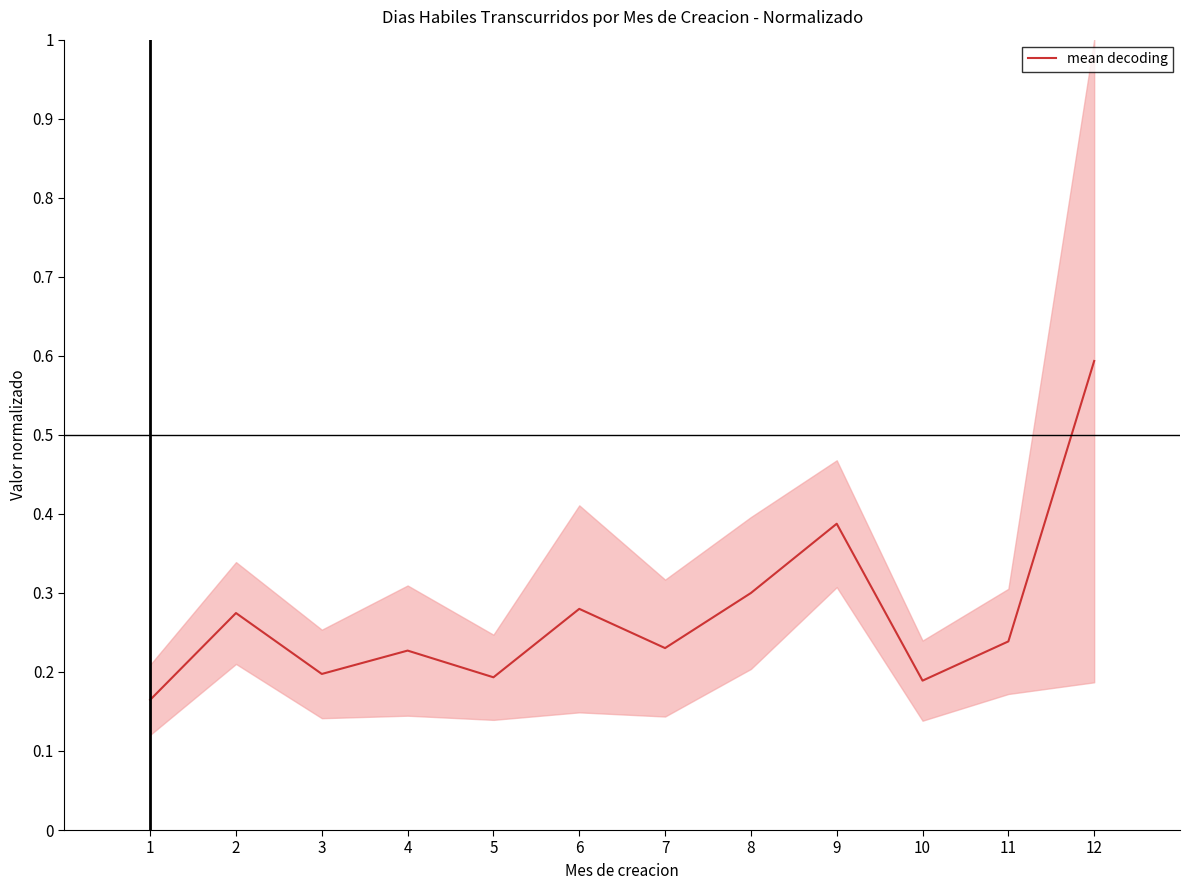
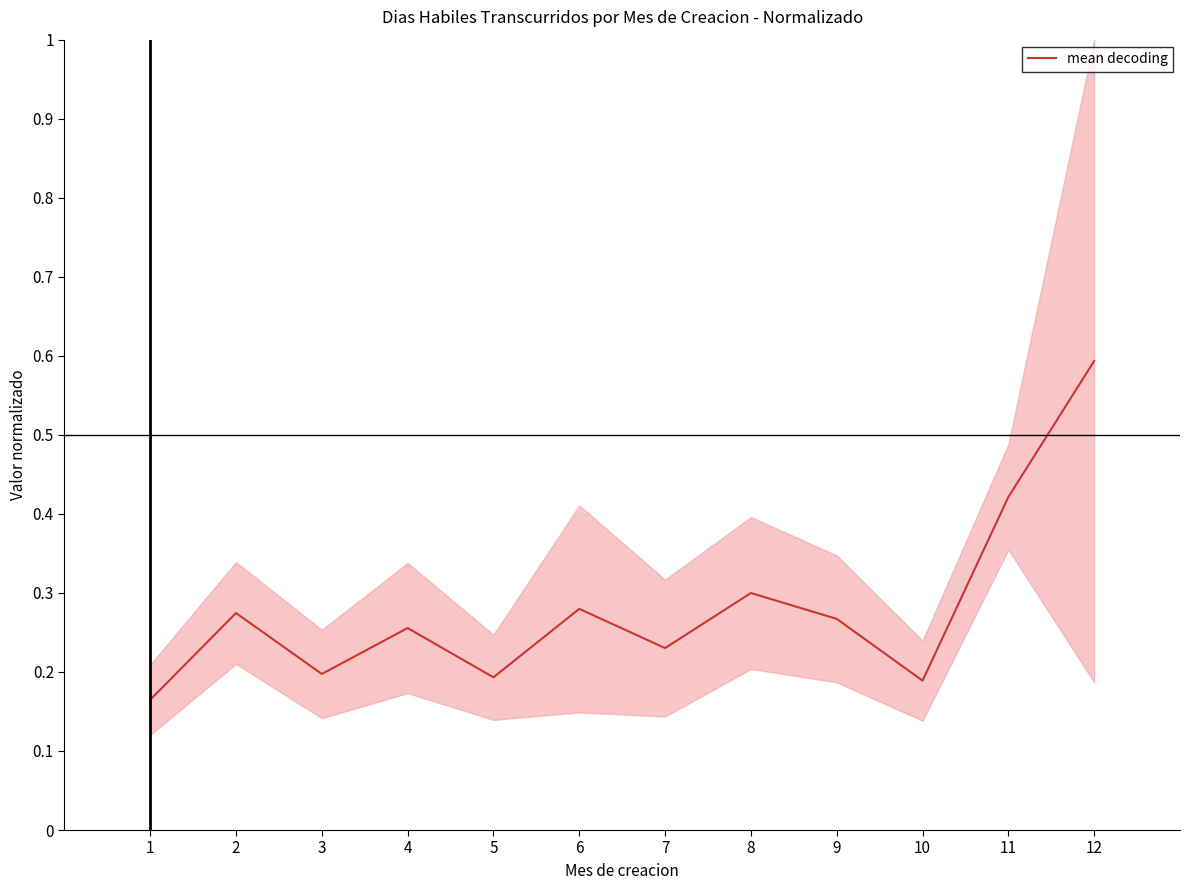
  {
    "mean decoding": {
      "1": 0.16,
      "2": 0.27,
      "3": 0.20,
-     "4": 0.23,
+     "4": 0.26,
      "5": 0.19,
      "6": 0.28,
      "7": 0.23,
      "8": 0.30,
-     "9": 0.39,
+     "9": 0.27,
      "10": 0.19,
-     "11": 0.24,
+     "11": 0.42,
      "12": 0.59
    }
  }
